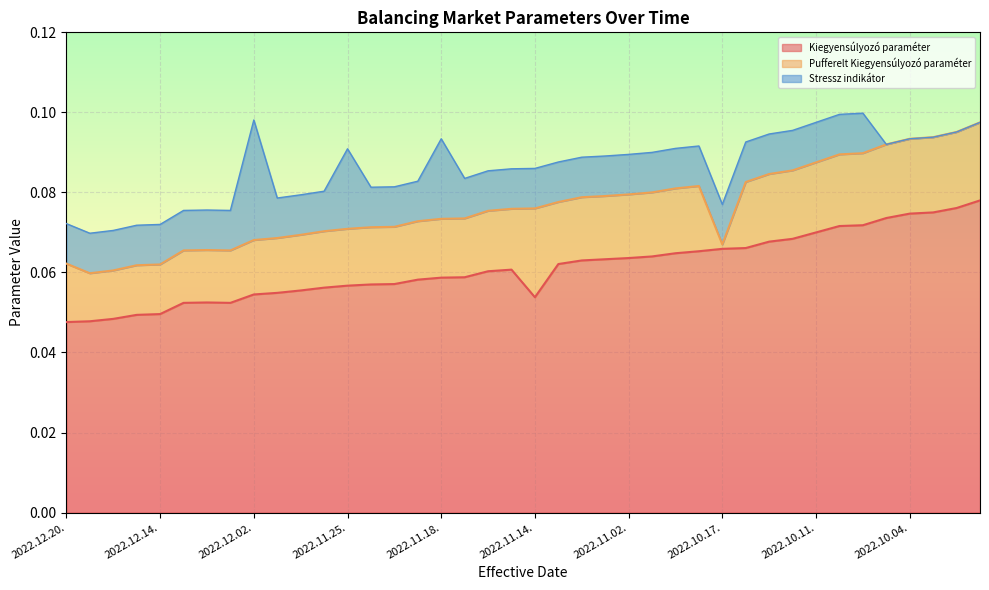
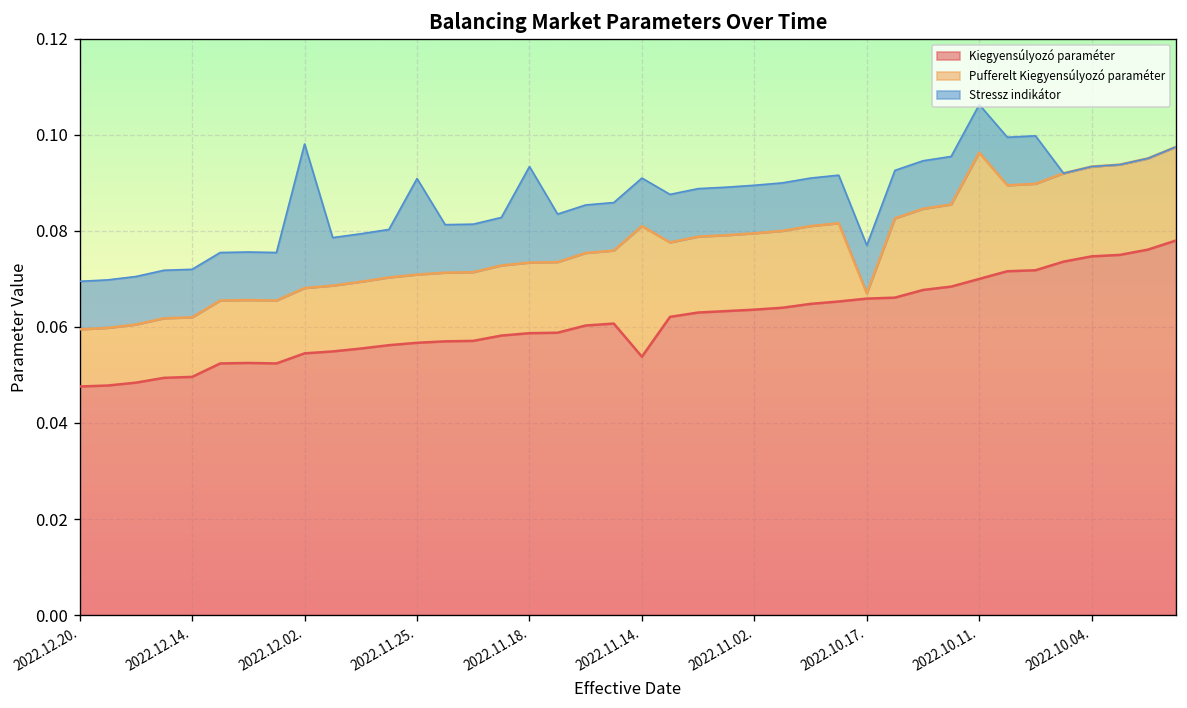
  {
    "Kiegyensúlyozó paraméter": {
      "2022.12.20.": 0.048,
      "2022.12.14.": 0.050,
      "2022.12.02.": 0.055,
      "2022.11.25.": 0.057,
      "2022.11.18.": 0.059,
      "2022.11.14.": 0.054,
      "2022.11.02.": 0.064,
      "2022.10.17.": 0.066,
      "2022.10.11.": 0.070,
      "2022.10.04.": 0.075
    },
    "Pufferelt Kiegyensúlyozó paraméter": {
-     "2022.12.20.": 0.062,
+     "2022.12.20.": 0.060,
      "2022.12.14.": 0.062,
      "2022.12.02.": 0.068,
      "2022.11.25.": 0.071,
      "2022.11.18.": 0.073,
-     "2022.11.14.": 0.076,
+     "2022.11.14.": 0.081,
      "2022.11.02.": 0.080,
      "2022.10.17.": 0.067,
-     "2022.10.11.": 0.088
+     "2022.10.11.": 0.096
    },
    "Stressz indikátor": {
      "2022.12.20.": 0.010,
      "2022.12.14.": 0.072,
      "2022.12.02.": 0.098,
      "2022.11.25.": 0.091,
      "2022.11.18.": 0.093,
      "2022.11.14.": 0.010,
      "2022.11.02.": 0.090,
      "2022.10.17.": 0.077
    }
  }
